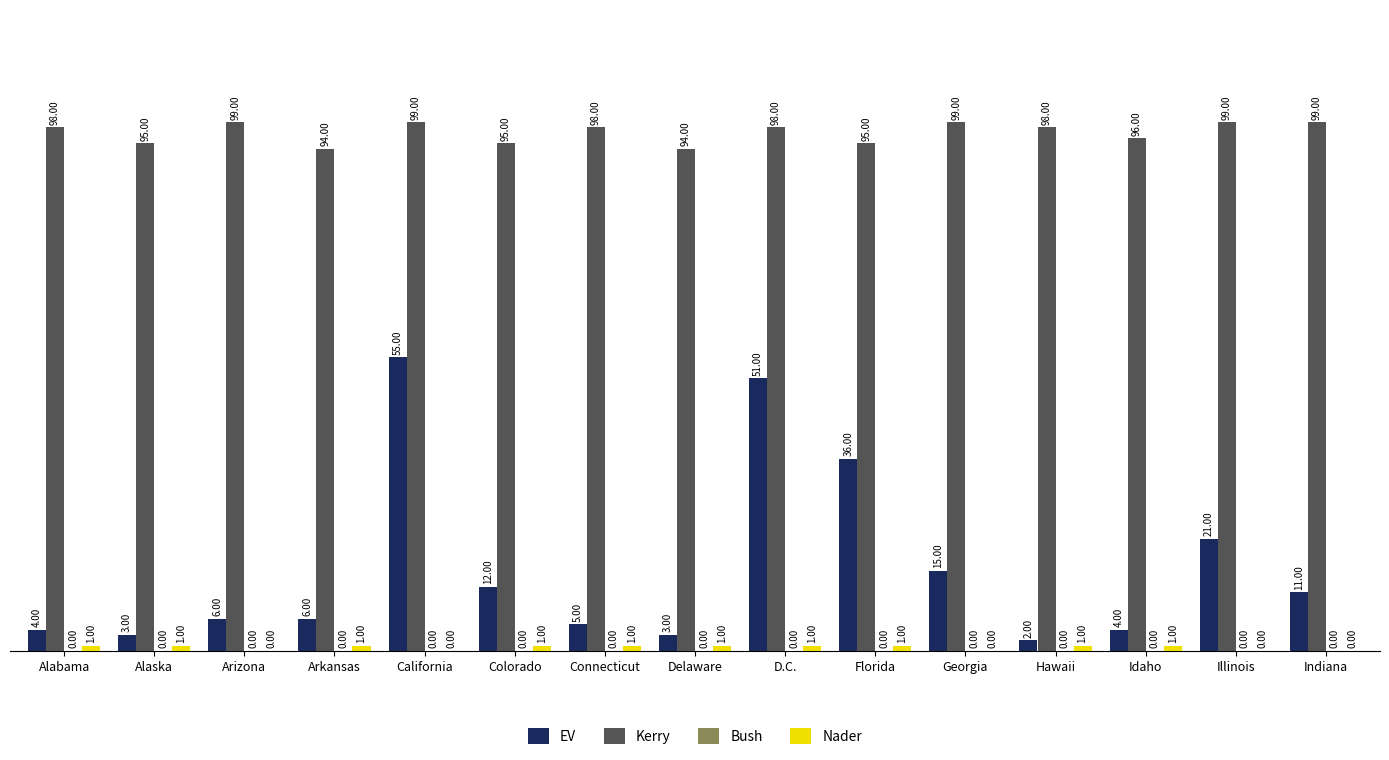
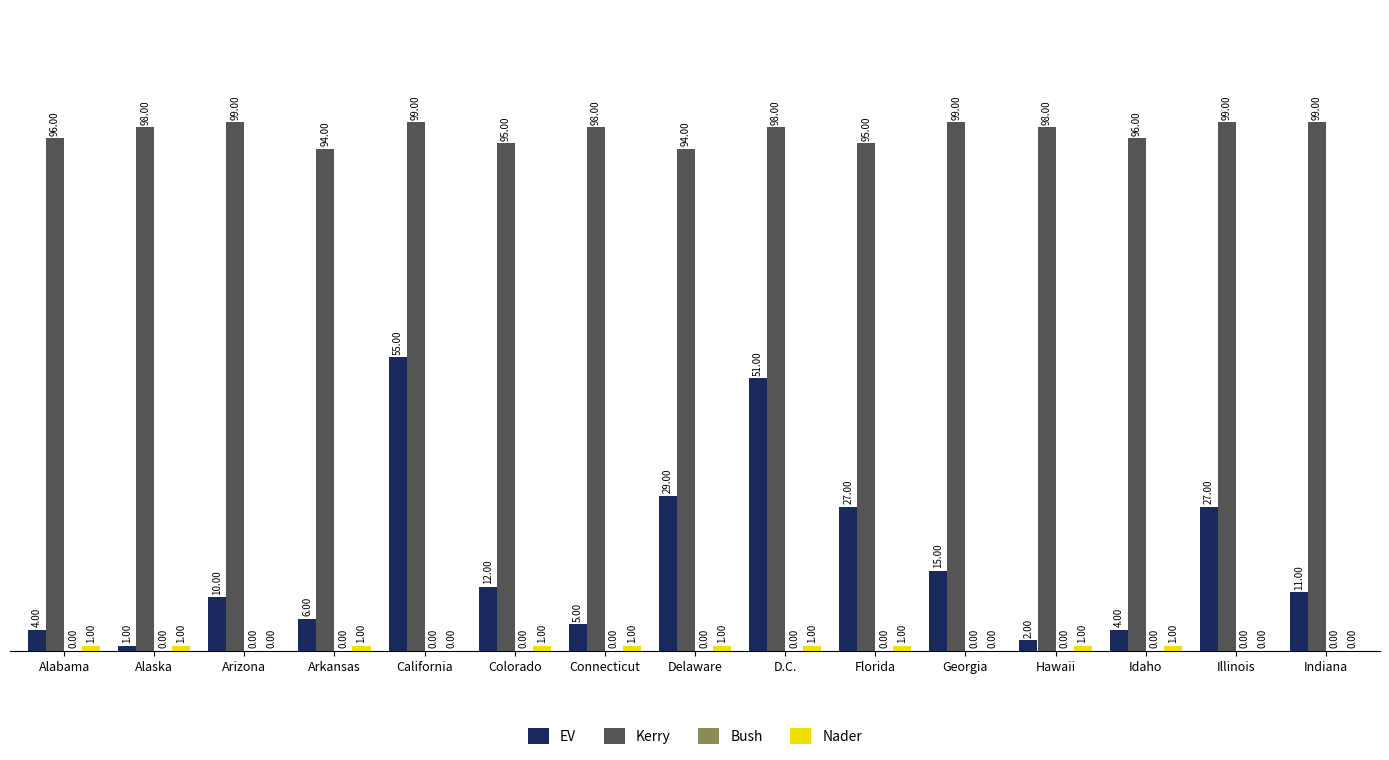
  {
    "EV": {
      "Alabama": 4.00,
-     "Alaska": 3.00,
-     "Arizona": 6.00,
+     "Alaska": 1.00,
+     "Arizona": 10.00,
      "Arkansas": 6.00,
      "California": 55.00,
      "Colorado": 12.00,
      "Connecticut": 5.00,
-     "Delaware": 3.00,
+     "Delaware": 29.00,
      "D.C.": 51.00,
-     "Florida": 36.00,
+     "Florida": 27.00,
      "Georgia": 15.00,
      "Hawaii": 2.00,
      "Idaho": 4.00,
-     "Illinois": 21.00,
+     "Illinois": 27.00,
      "Indiana": 11.00
    },
    "Kerry": {
-     "Alabama": 98.00,
-     "Alaska": 95.00,
+     "Alabama": 96.00,
+     "Alaska": 98.00,
      "Arizona": 99.00,
      "Arkansas": 94.00,
      "California": 99.00,
      "Colorado": 95.00,
      "Connecticut": 98.00,
      "Delaware": 94.00,
      "D.C.": 98.00,
      "Florida": 95.00,
      "Georgia": 99.00,
      "Hawaii": 98.00,
      "Idaho": 96.00,
      "Illinois": 99.00,
      "Indiana": 99.00
    },
    "Bush": {
      "Alabama": 0.00,
      "Alaska": 0.00,
      "Arizona": 0.00,
      "Arkansas": 0.00,
      "California": 0.00,
      "Colorado": 0.00,
      "Connecticut": 0.00,
      "Delaware": 0.00,
      "D.C.": 0.00,
      "Florida": 0.00,
      "Georgia": 0.00,
      "Hawaii": 0.00,
      "Idaho": 0.00,
      "Illinois": 0.00,
      "Indiana": 0.00
    },
    "Nader": {
      "Alabama": 1.00,
      "Alaska": 1.00,
      "Arizona": 0.00,
      "Arkansas": 1.00,
      "California": 0.00,
      "Colorado": 1.00,
      "Connecticut": 1.00,
      "Delaware": 1.00,
      "D.C.": 1.00,
      "Florida": 1.00,
      "Georgia": 0.00,
      "Hawaii": 1.00,
      "Idaho": 1.00,
      "Illinois": 0.00,
      "Indiana": 0.00
    }
  }
